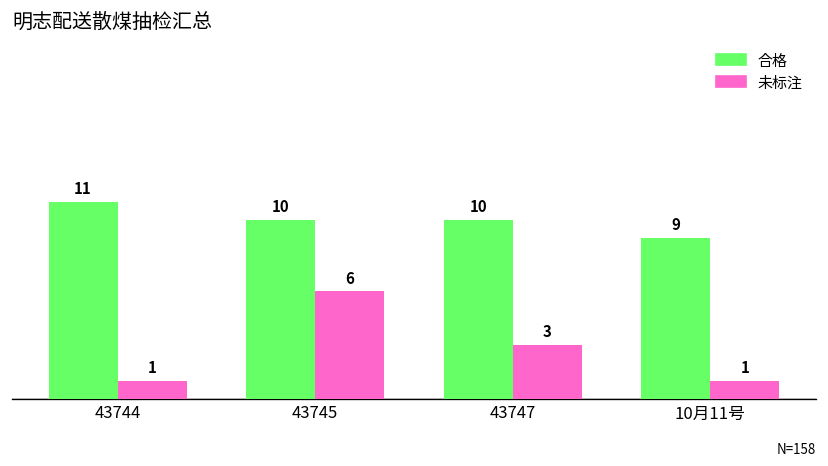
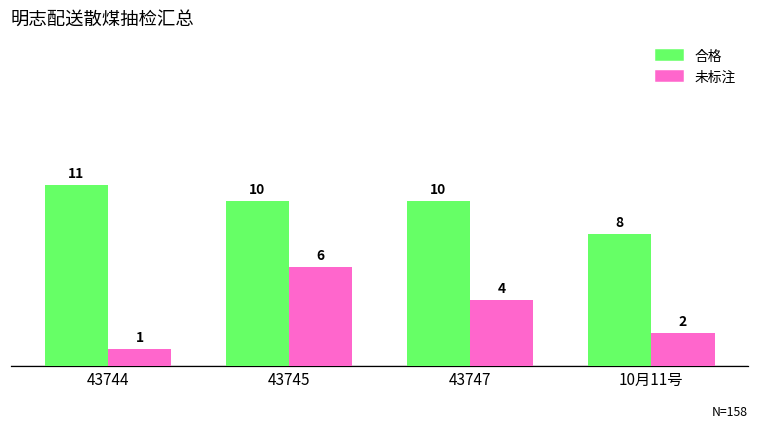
  {
    "合格": {
      "43744": 11,
      "43745": 10,
      "43747": 10,
-     "10月11号": 9
+     "10月11号": 8
    },
    "未标注": {
      "43744": 1,
      "43745": 6,
-     "43747": 3,
-     "10月11号": 1
+     "43747": 4,
+     "10月11号": 2
    }
  }
